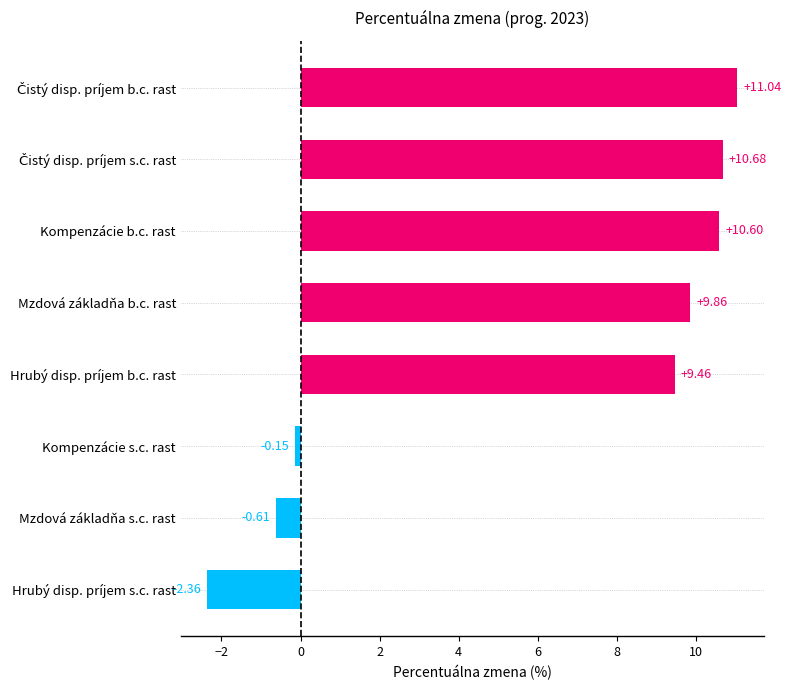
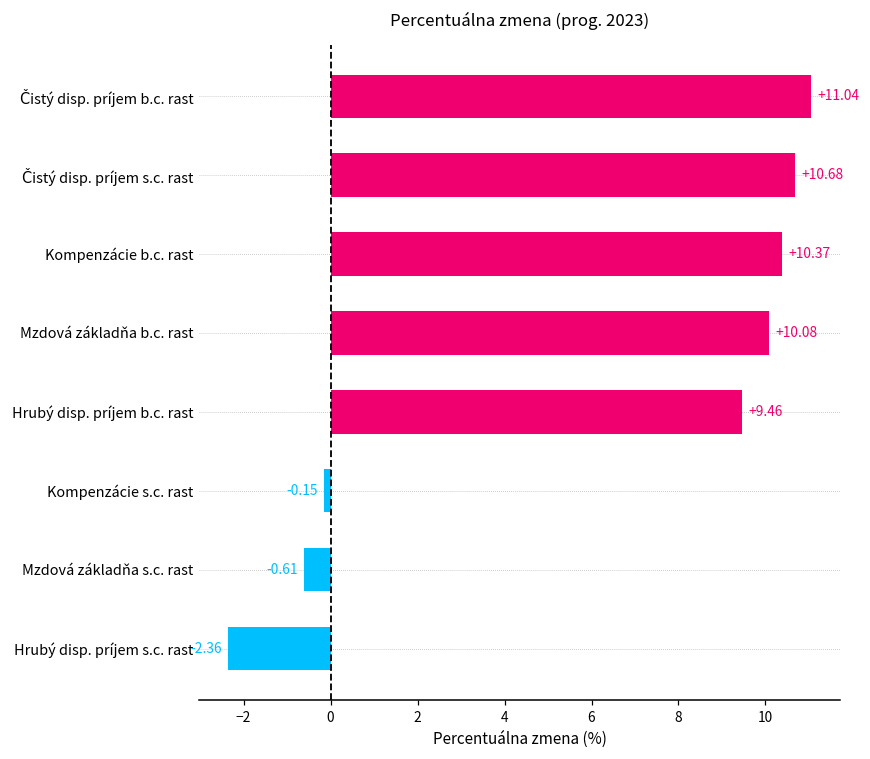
  {
    "Čistý disp. príjem b.c. rast": "+11.04",
    "Čistý disp. príjem s.c. rast": "+10.68",
-   "Kompenzácie b.c. rast": "+10.60",
-   "Mzdová základňa b.c. rast": "+9.86",
+   "Kompenzácie b.c. rast": "+10.37",
+   "Mzdová základňa b.c. rast": "+10.08",
    "Hrubý disp. príjem b.c. rast": "+9.46",
    "Kompenzácie s.c. rast": "-0.15",
    "Mzdová základňa s.c. rast": "-0.61",
    "Hrubý disp. príjem s.c. rast": "-2.36"
  }
